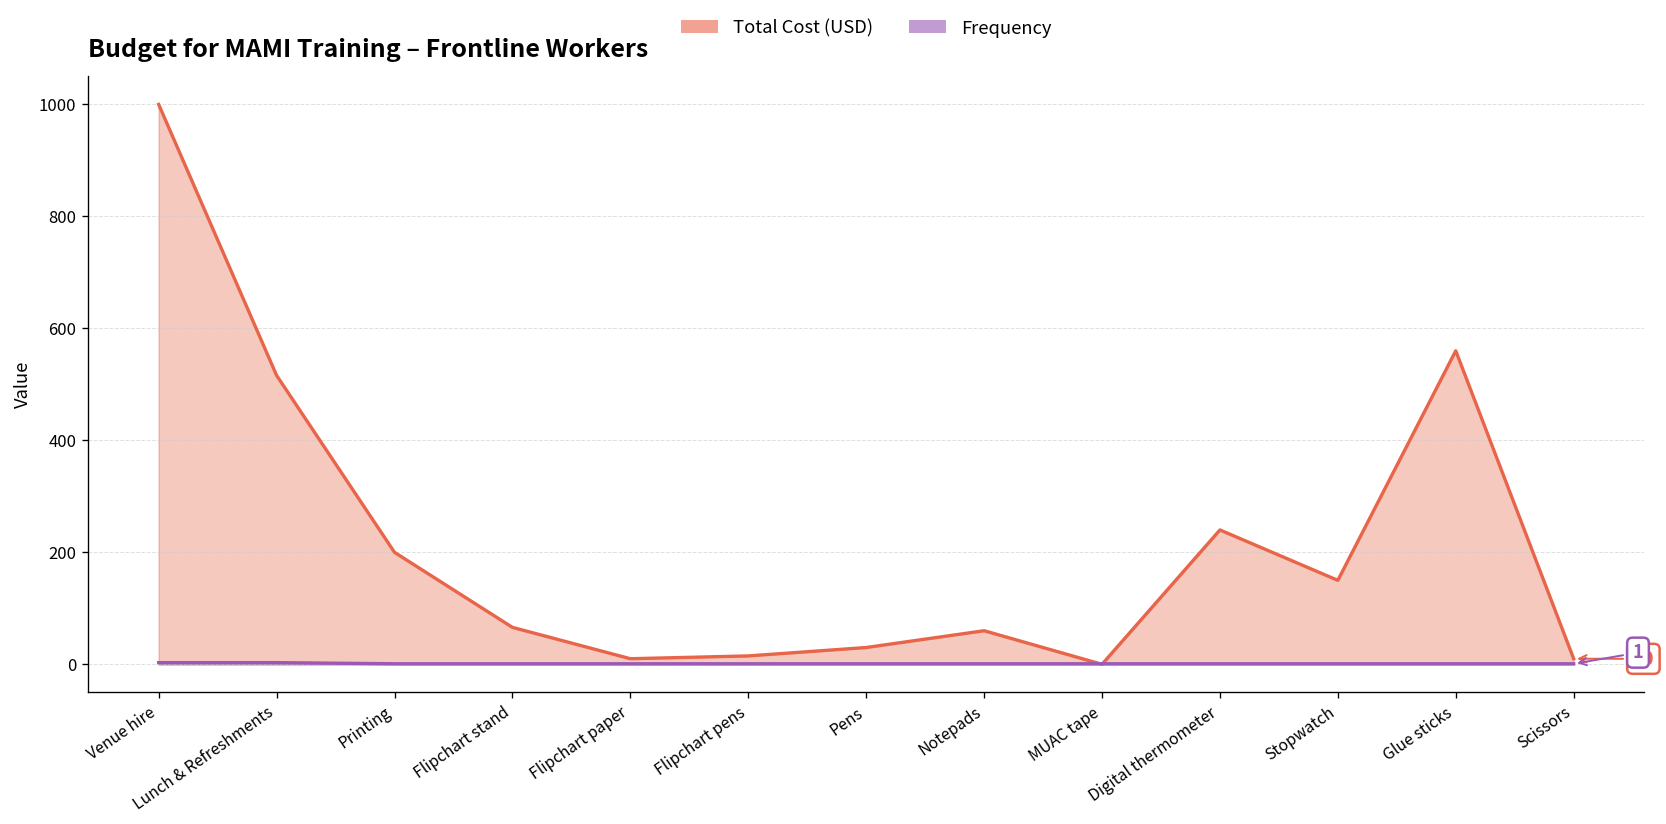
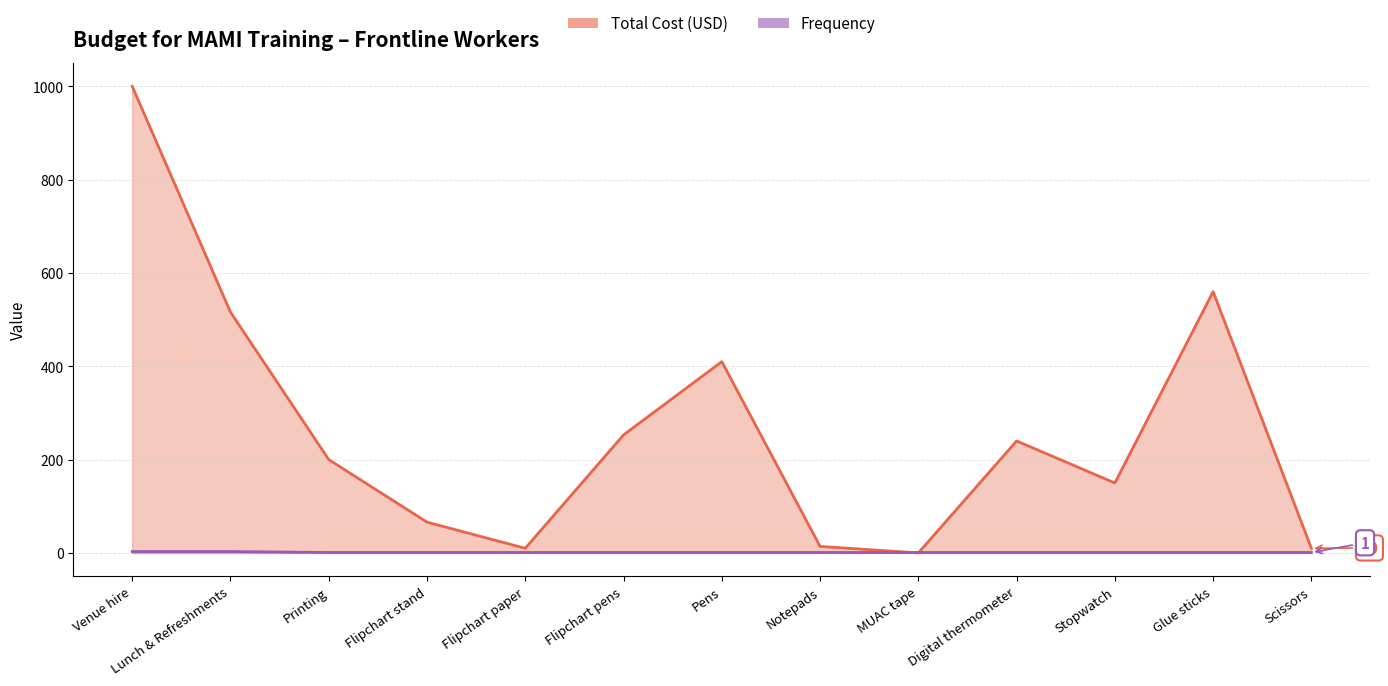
  {
    "Total Cost (USD)": {
      "Venue hire": 1000,
      "Lunch & Refreshments": 520,
      "Printing": 200,
      "Flipchart stand": 70,
      "Flipchart paper": 10,
-     "Flipchart pens": 20,
-     "Pens": 30,
-     "Notepads": 60,
+     "Flipchart pens": 250,
+     "Pens": 410,
+     "Notepads": 10,
      "Digital thermometer": 240,
      "Stopwatch": 150,
      "Glue sticks": 560
    },
    "Frequency": {
      "Venue hire": 0,
      "Lunch & Refreshments": 0,
      "Printing": 0,
      "Flipchart stand": 0,
      "Flipchart paper": 0,
      "Flipchart pens": 0,
      "Pens": 0,
      "Notepads": 0,
      "Digital thermometer": 0,
      "Stopwatch": 0,
      "Glue sticks": 0
    }
  }
